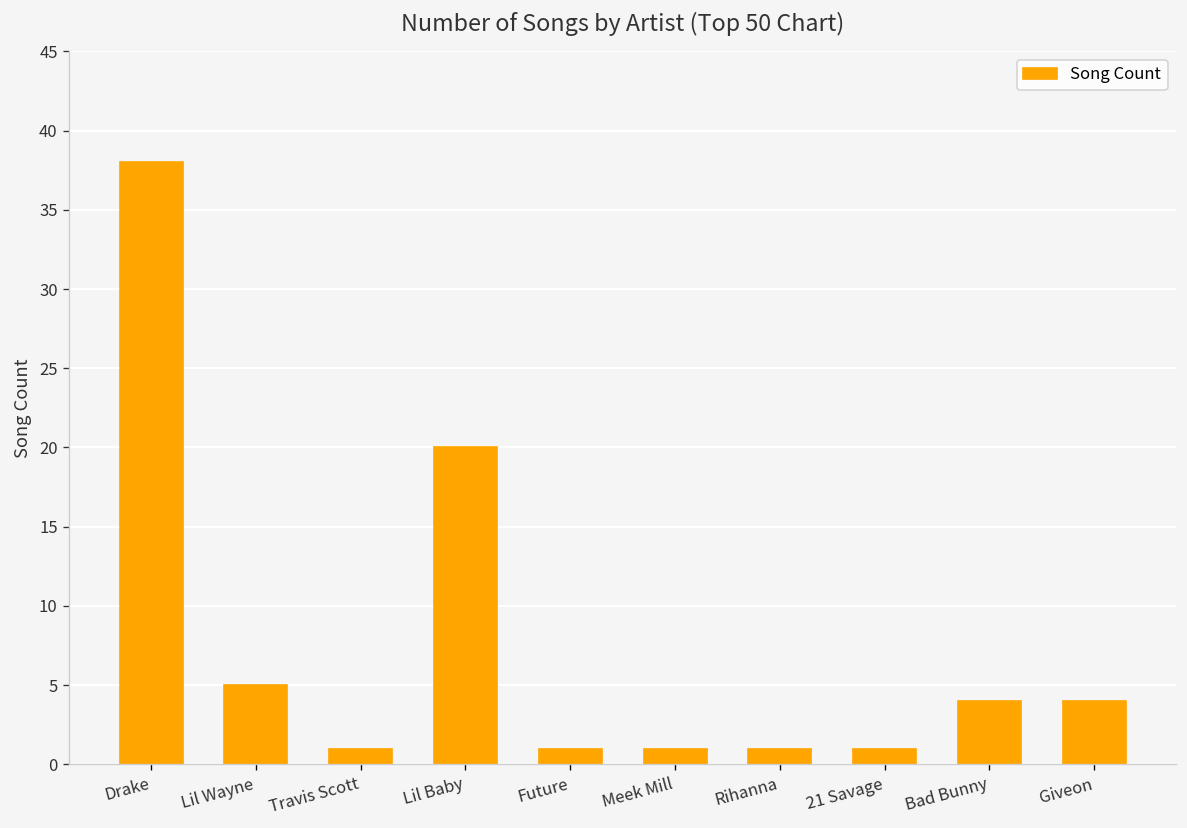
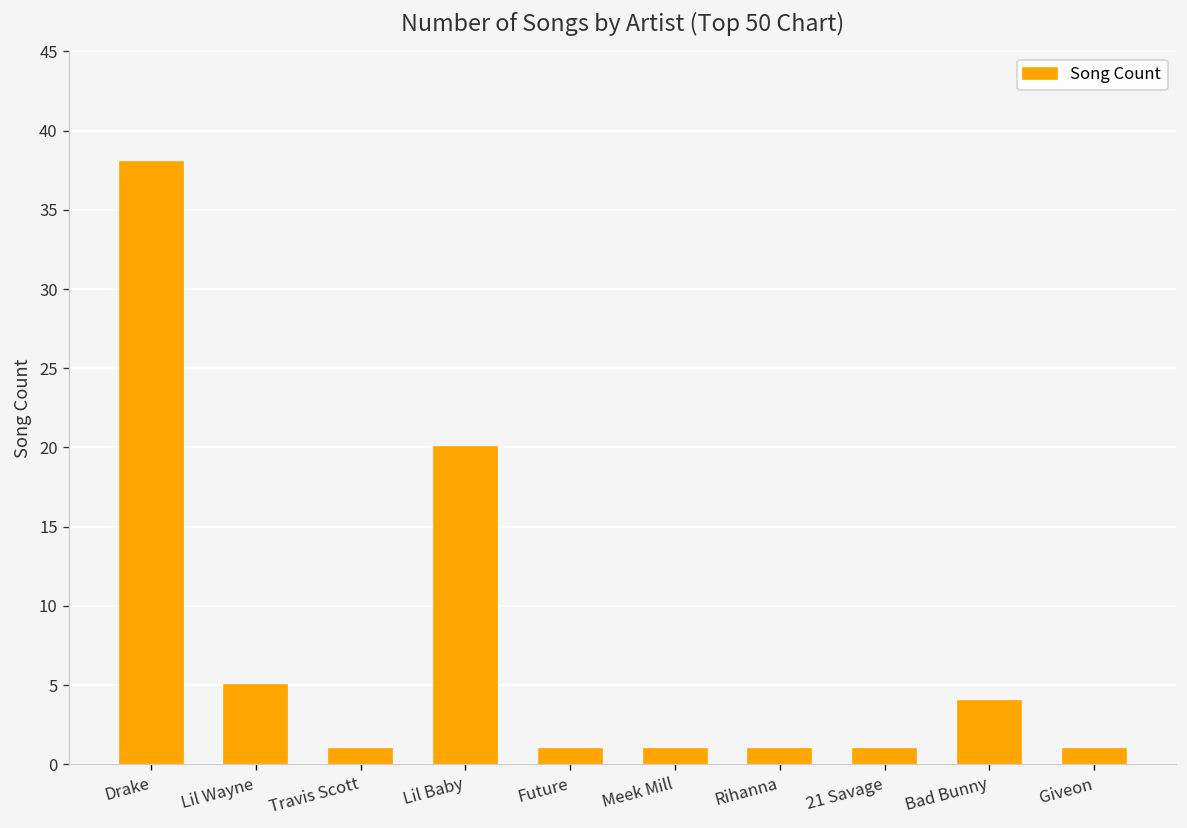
  {
    "Drake": 38,
    "Lil Wayne": 5,
    "Travis Scott": 1,
    "Lil Baby": 20,
    "Future": 1,
    "Meek Mill": 1,
    "Rihanna": 1,
    "21 Savage": 1,
    "Bad Bunny": 4,
-   "Giveon": 4
+   "Giveon": 1
  }
